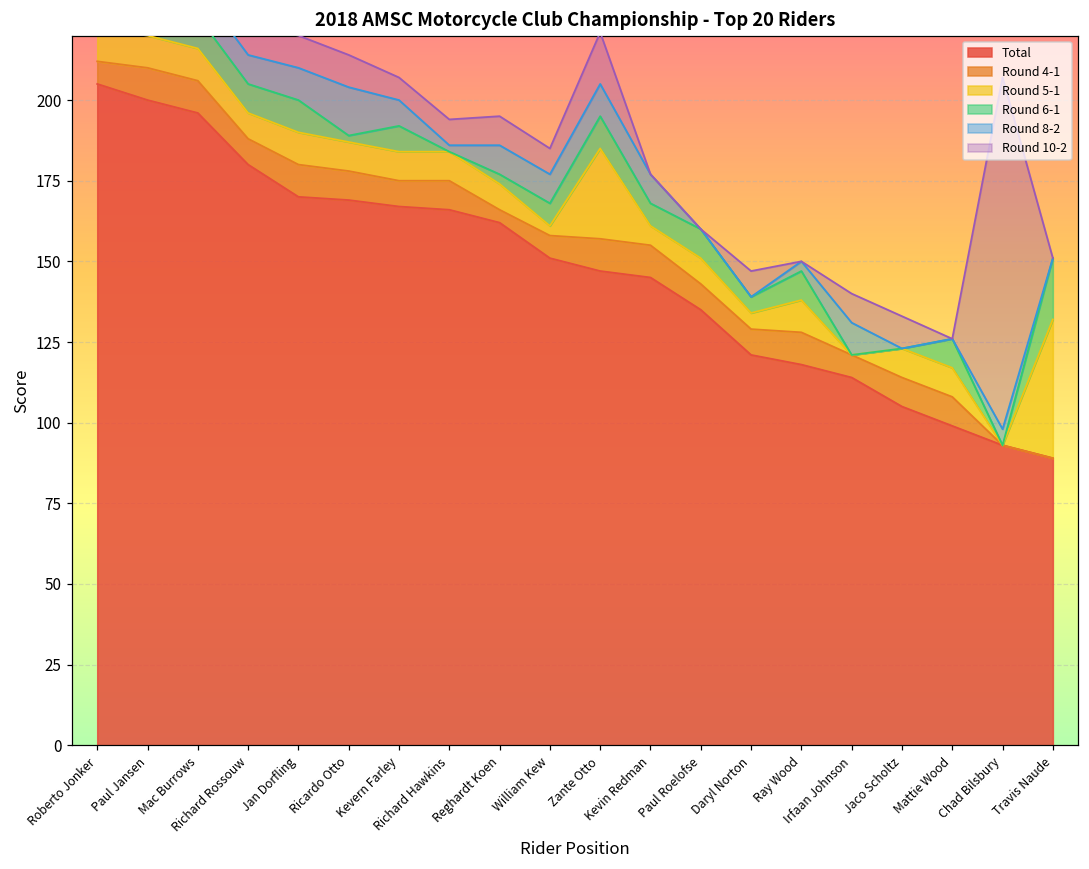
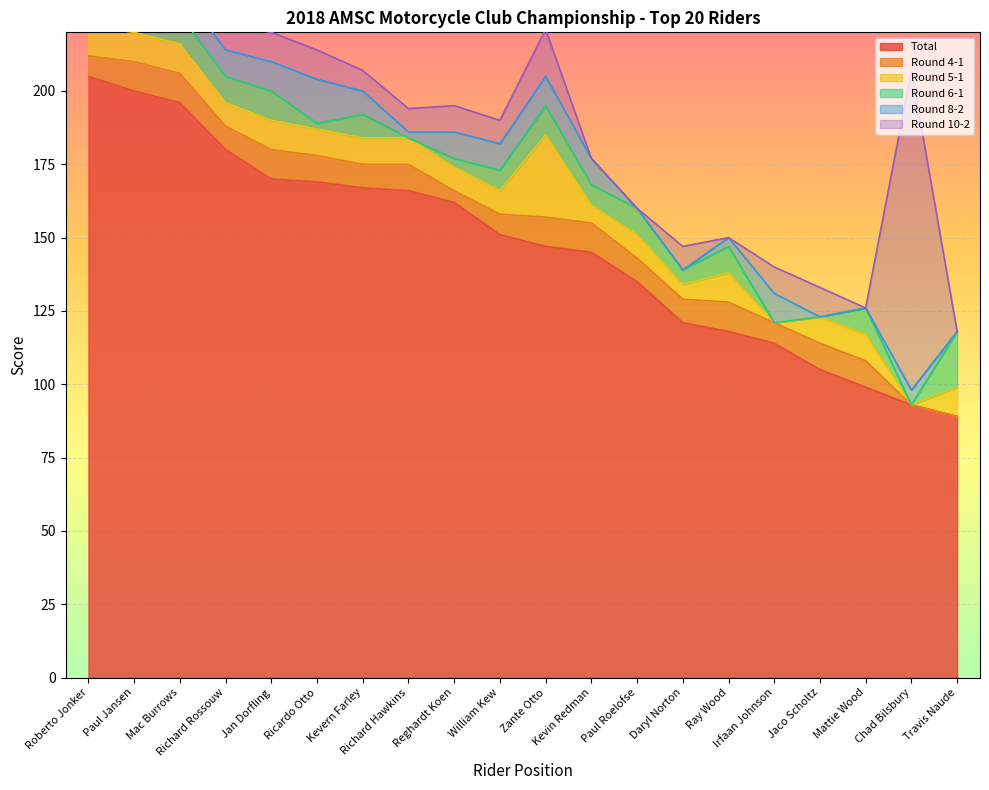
  {
    "Round 5-1": {
      "Paul Jansen": 10,
      "Mac Burrows": 10,
      "Richard Rossouw": 8,
      "Jan Dorfling": 10,
      "Ricardo Otto": 9,
      "Kevern Farley": 9,
      "Reghardt Koen": 8,
-     "William Kew": 3,
+     "William Kew": 8,
      "Zante Otto": 28,
      "Kevin Redman": 6,
      "Paul Roelofse": 8,
      "Daryl Norton": 5,
      "Ray Wood": 10,
      "Mattie Wood": 9,
-     "Travis Naude": 43
+     "Travis Naude": 10
    },
    "Round 6-1": {
      "Richard Rossouw": 9,
      "Jan Dorfling": 10,
      "Ricardo Otto": 2,
      "Kevern Farley": 8,
      "Reghardt Koen": 3,
      "William Kew": 7,
      "Zante Otto": 10,
      "Kevin Redman": 7,
      "Ray Wood": 9
    },
    "Round 8-2": {
      "Richard Rossouw": 9,
      "Jan Dorfling": 10,
      "Ricardo Otto": 15,
      "Kevern Farley": 8,
      "Richard Hawkins": 2,
      "Reghardt Koen": 9,
      "William Kew": 9,
      "Zante Otto": 10,
      "Irfaan Johnson": 10,
      "Chad Bilsbury": 5
    },
    "Round 10-2": {
      "Jan Dorfling": 10,
      "Ricardo Otto": 10,
      "Kevern Farley": 7,
      "Richard Hawkins": 8,
      "Reghardt Koen": 9,
      "William Kew": 8,
      "Daryl Norton": 8,
      "Irfaan Johnson": 9,
      "Jaco Scholtz": 10
    }
  }
